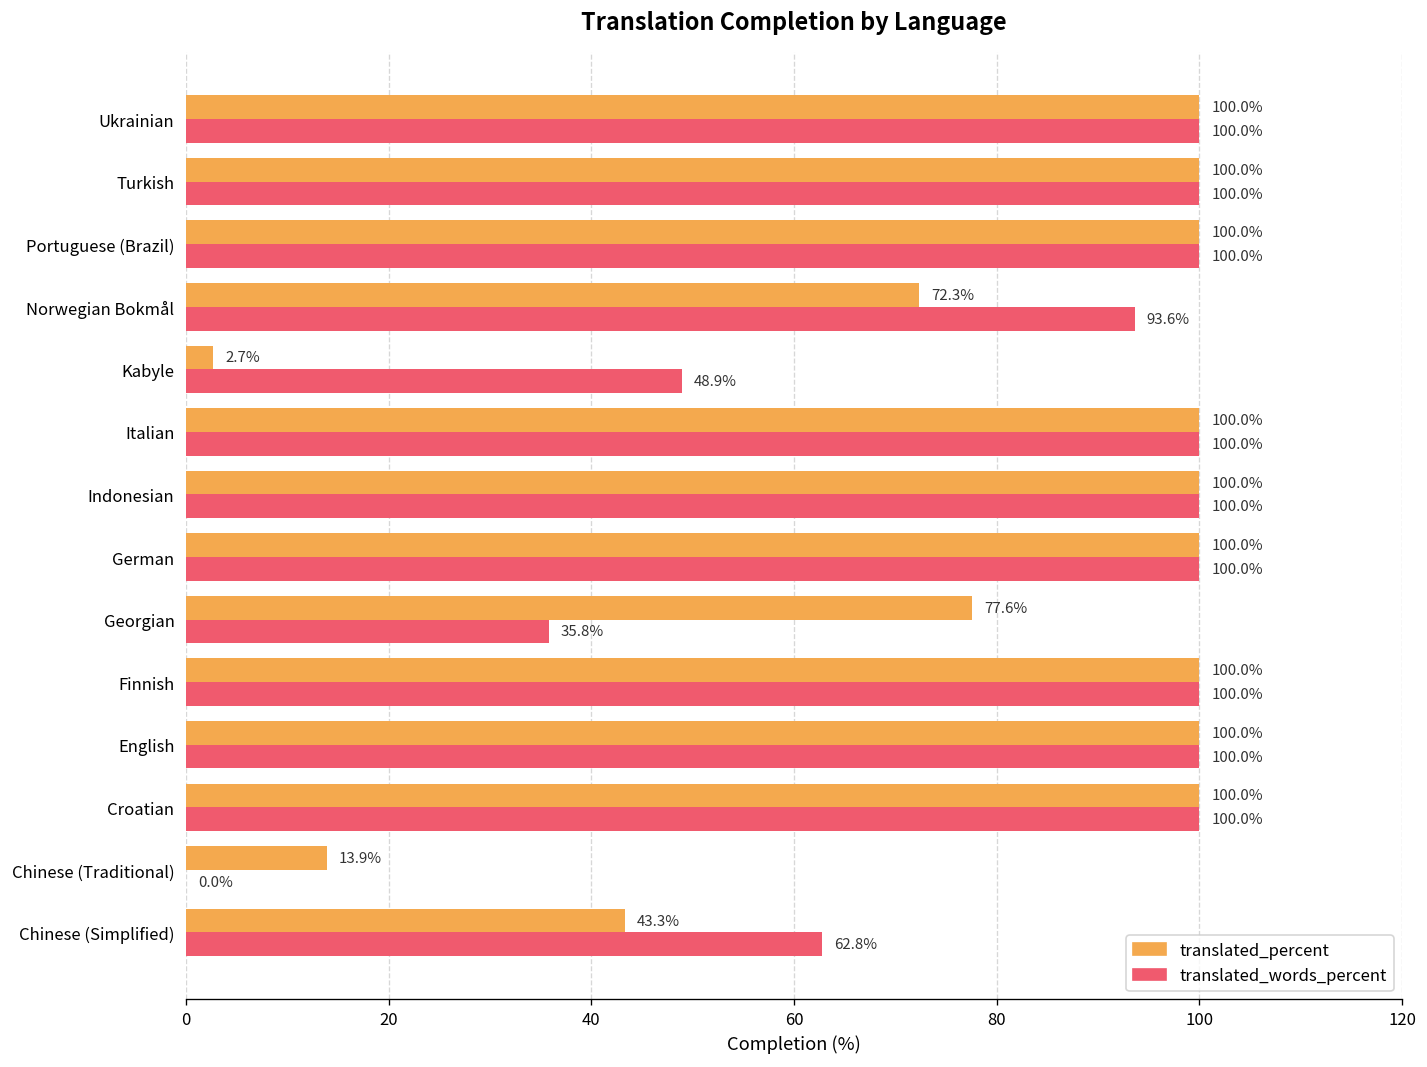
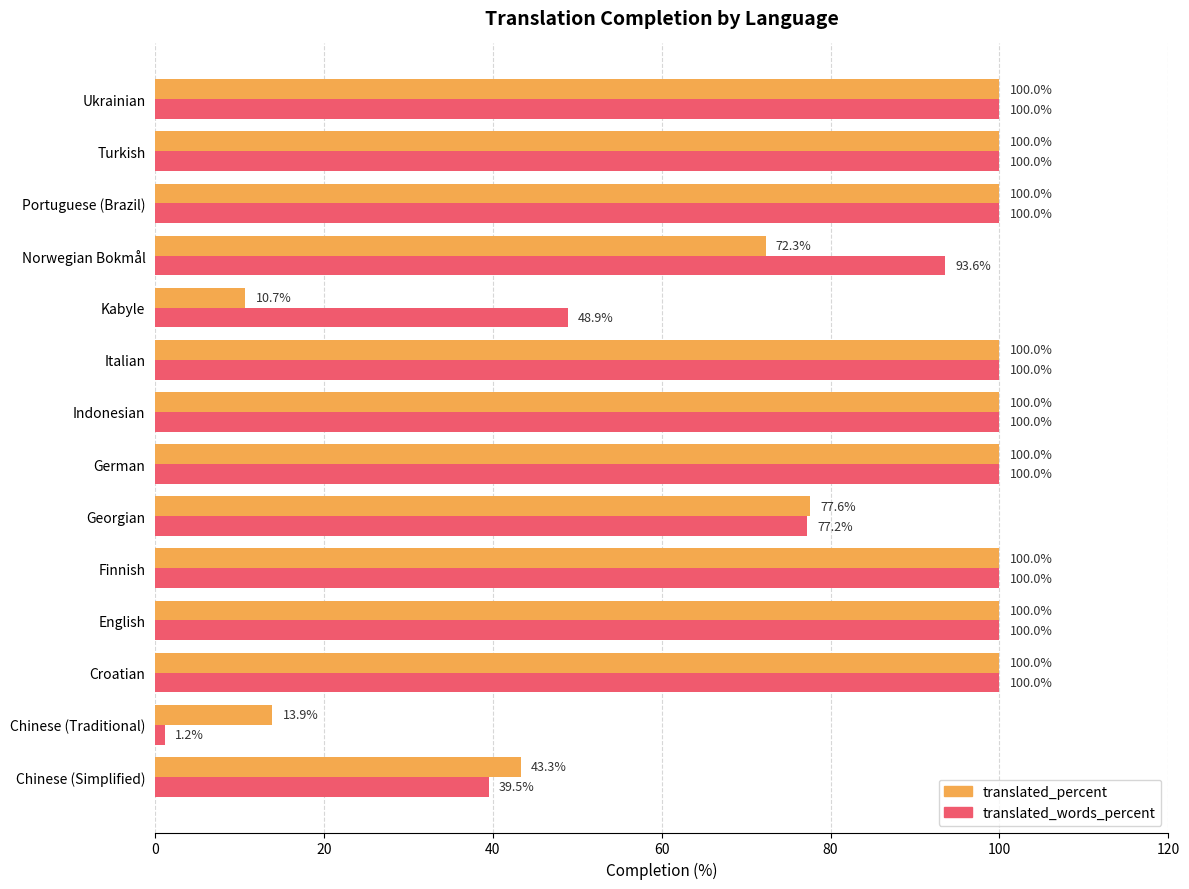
  {
    "translated_percent": {
      "Ukrainian": "100.0%",
      "Turkish": "100.0%",
      "Portuguese (Brazil)": "100.0%",
      "Norwegian Bokmål": "72.3%",
-     "Kabyle": "2.7%",
+     "Kabyle": "10.7%",
      "Italian": "100.0%",
      "Indonesian": "100.0%",
      "German": "100.0%",
      "Georgian": "77.6%",
      "Finnish": "100.0%",
      "English": "100.0%",
      "Croatian": "100.0%",
      "Chinese (Traditional)": "13.9%",
      "Chinese (Simplified)": "43.3%"
    },
    "translated_words_percent": {
      "Ukrainian": "100.0%",
      "Turkish": "100.0%",
      "Portuguese (Brazil)": "100.0%",
      "Norwegian Bokmål": "93.6%",
      "Kabyle": "48.9%",
      "Italian": "100.0%",
      "Indonesian": "100.0%",
      "German": "100.0%",
-     "Georgian": "35.8%",
+     "Georgian": "77.2%",
      "Finnish": "100.0%",
      "English": "100.0%",
      "Croatian": "100.0%",
-     "Chinese (Traditional)": "0.0%",
-     "Chinese (Simplified)": "62.8%"
+     "Chinese (Traditional)": "1.2%",
+     "Chinese (Simplified)": "39.5%"
    }
  }
